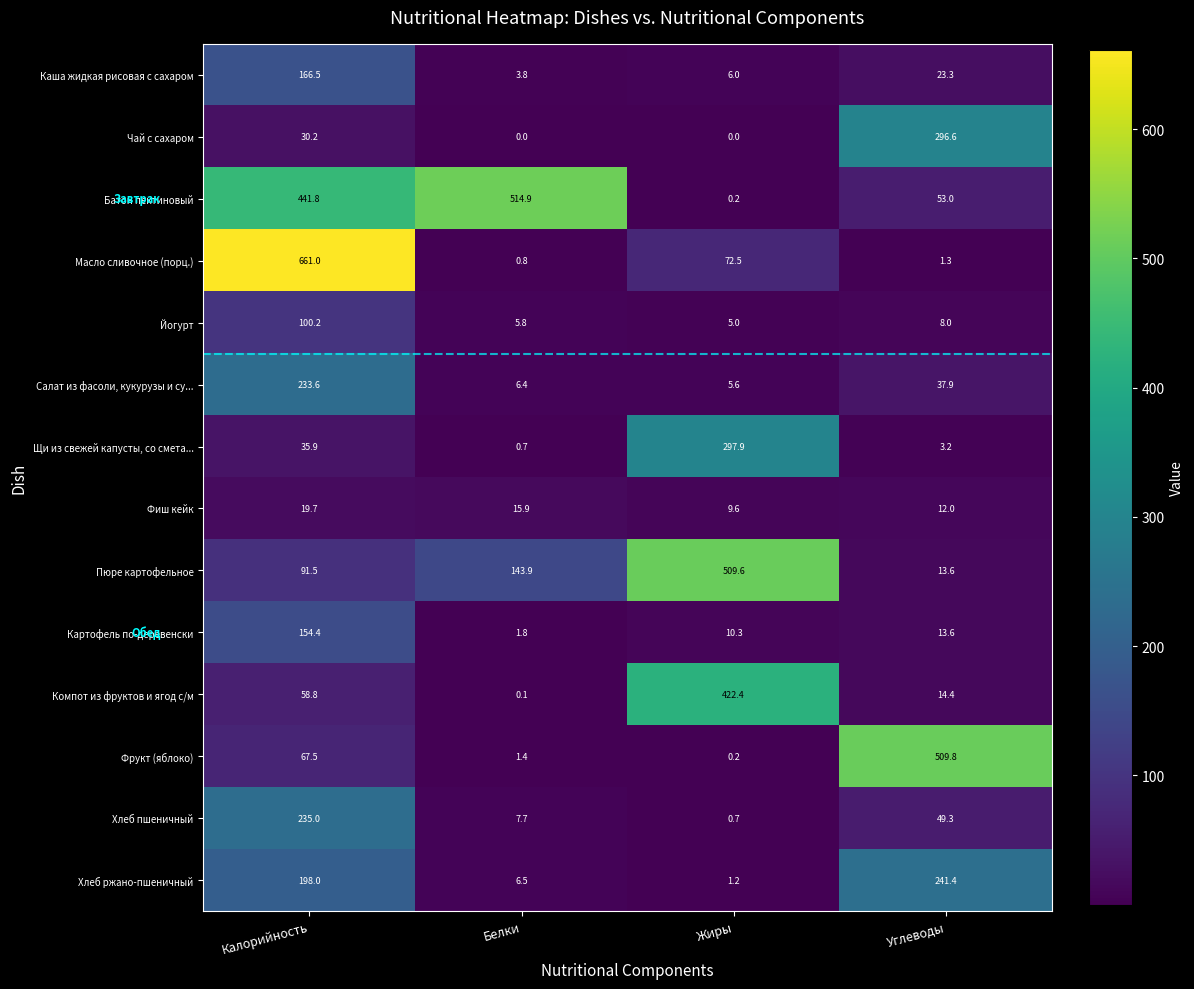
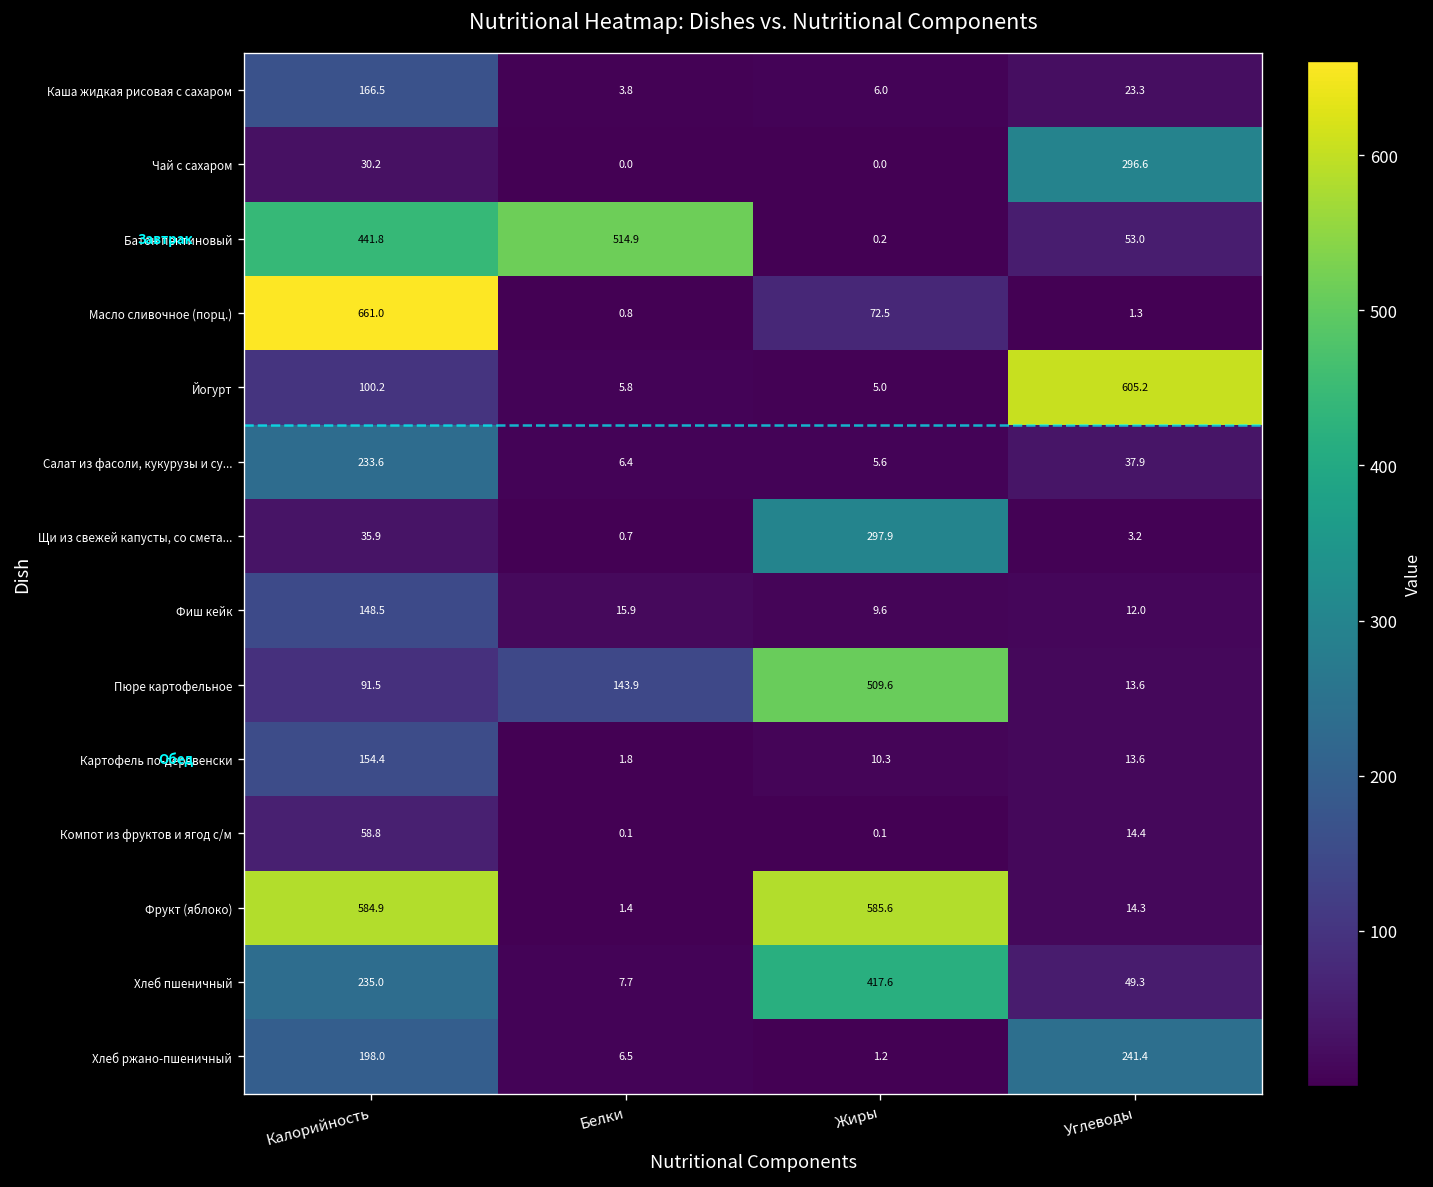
  {
    "Каша жидкая рисовая с сахаром": {
      "Калорийность": 166.5,
      "Белки": 3.8,
      "Жиры": 6.0,
      "Углеводы": 23.3
    },
    "Чай с сахаром": {
      "Калорийность": 30.2,
      "Белки": 0.0,
      "Жиры": 0.0,
      "Углеводы": 296.6
    },
    "Батон пектиновый": {
      "Калорийность": 441.8,
      "Белки": 514.9,
      "Жиры": 0.2,
      "Углеводы": 53.0
    },
    "Масло сливочное (порц.)": {
      "Калорийность": 661.0,
      "Белки": 0.8,
      "Жиры": 72.5,
      "Углеводы": 1.3
    },
    "Йогурт": {
      "Калорийность": 100.2,
      "Белки": 5.8,
      "Жиры": 5.0,
-     "Углеводы": 8.0
+     "Углеводы": 605.2
    },
    "Салат из фасоли, кукурузы и су...": {
      "Калорийность": 233.6,
      "Белки": 6.4,
      "Жиры": 5.6,
      "Углеводы": 37.9
    },
    "Щи из свежей капусты, со смета...": {
      "Калорийность": 35.9,
      "Белки": 0.7,
      "Жиры": 297.9,
      "Углеводы": 3.2
    },
    "Фиш кейк": {
-     "Калорийность": 19.7,
+     "Калорийность": 148.5,
      "Белки": 15.9,
      "Жиры": 9.6,
      "Углеводы": 12.0
    },
    "Пюре картофельное": {
      "Калорийность": 91.5,
      "Белки": 143.9,
      "Жиры": 509.6,
      "Углеводы": 13.6
    },
    "Картофель по-деревенски": {
      "Калорийность": 154.4,
      "Белки": 1.8,
      "Жиры": 10.3,
      "Углеводы": 13.6
    },
    "Компот из фруктов и ягод с/м": {
      "Калорийность": 58.8,
      "Белки": 0.1,
-     "Жиры": 422.4,
+     "Жиры": 0.1,
      "Углеводы": 14.4
    },
    "Фрукт (яблоко)": {
-     "Калорийность": 67.5,
+     "Калорийность": 584.9,
      "Белки": 1.4,
-     "Жиры": 0.2,
-     "Углеводы": 509.8
+     "Жиры": 585.6,
+     "Углеводы": 14.3
    },
    "Хлеб пшеничный": {
      "Калорийность": 235.0,
      "Белки": 7.7,
-     "Жиры": 0.7,
+     "Жиры": 417.6,
      "Углеводы": 49.3
    },
    "Хлеб ржано-пшеничный": {
      "Калорийность": 198.0,
      "Белки": 6.5,
      "Жиры": 1.2,
      "Углеводы": 241.4
    }
  }
